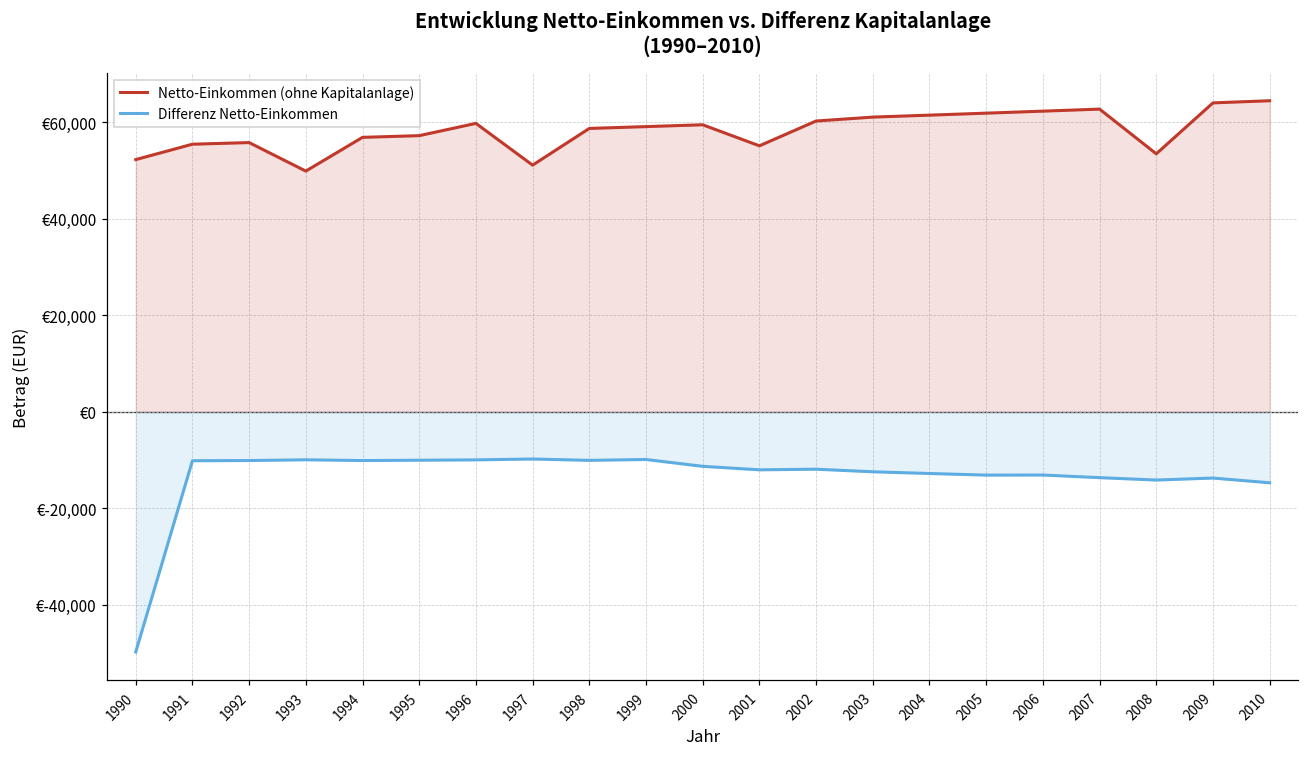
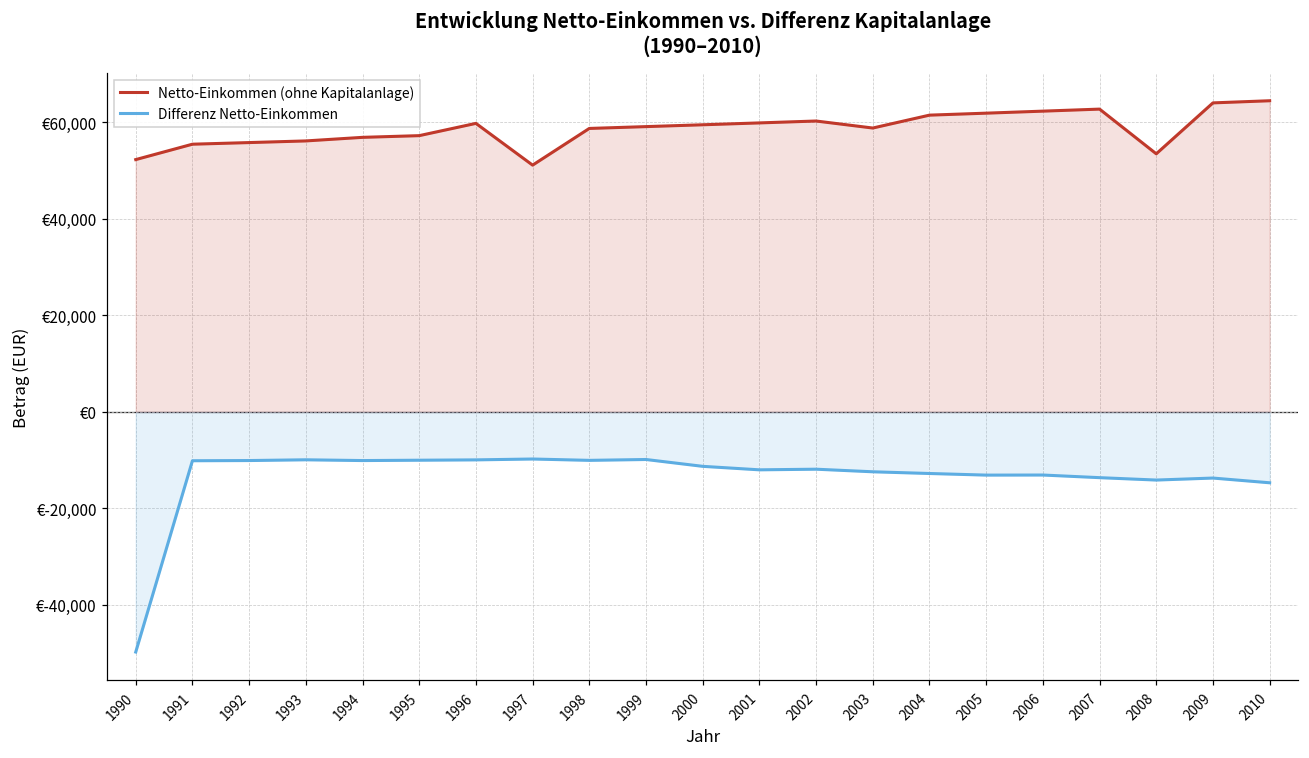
  {
    "Netto-Einkommen (ohne Kapitalanlage)": {
      "1990": "€52,000",
      "1991": "€55,000",
      "1992": "€56,000",
-     "1993": "€50,000",
+     "1993": "€56,000",
      "1994": "€57,000",
      "1995": "€57,000",
      "1996": "€60,000",
      "1997": "€51,000",
      "1998": "€59,000",
      "1999": "€59,000",
      "2000": "€59,000",
-     "2001": "€55,000",
+     "2001": "€60,000",
      "2002": "€60,000",
-     "2003": "€61,000",
+     "2003": "€59,000",
      "2004": "€61,000",
      "2005": "€62,000",
      "2006": "€62,000",
      "2007": "€63,000",
      "2008": "€53,000",
      "2009": "€64,000",
      "2010": "€64,000"
    }
  }
